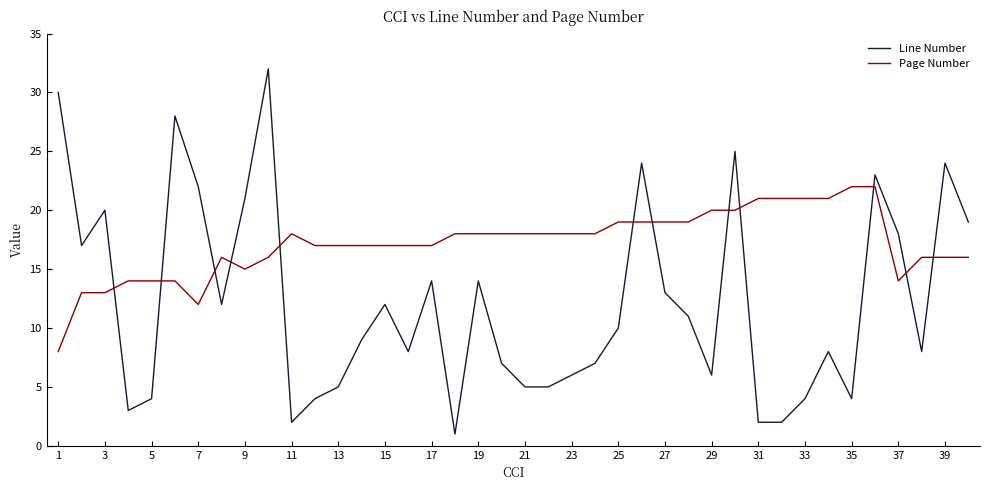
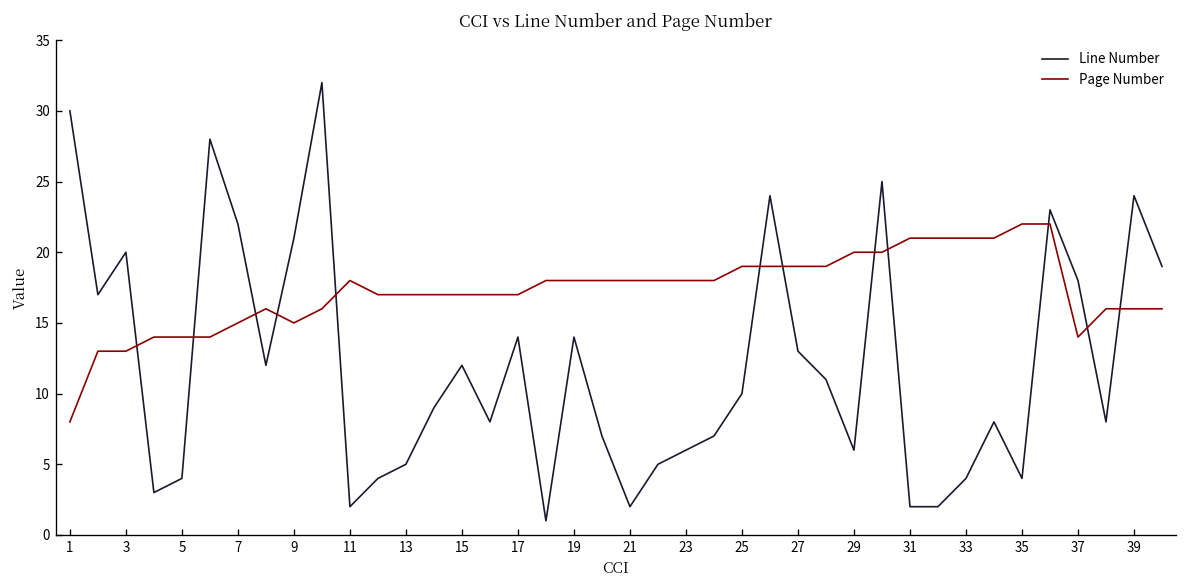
  {
    "Line Number": {
      "1": 30,
      "3": 20,
      "5": 4,
      "7": 22,
      "9": 21,
      "11": 2,
      "13": 5,
      "15": 12,
      "17": 14,
      "19": 14,
-     "21": 5,
+     "21": 2,
      "23": 6,
      "25": 10,
      "27": 13,
      "29": 6,
      "31": 2,
      "33": 4,
      "35": 4,
      "37": 18,
      "39": 24
    },
    "Page Number": {
      "1": 8,
      "3": 13,
      "5": 14,
-     "7": 12,
+     "7": 15,
      "9": 15,
      "11": 18,
      "13": 17,
      "15": 17,
      "17": 17,
      "19": 18,
      "21": 18,
      "23": 18,
      "25": 19,
      "27": 19,
      "29": 20,
      "31": 21,
      "33": 21,
      "35": 22,
      "37": 14,
      "39": 16
    }
  }
